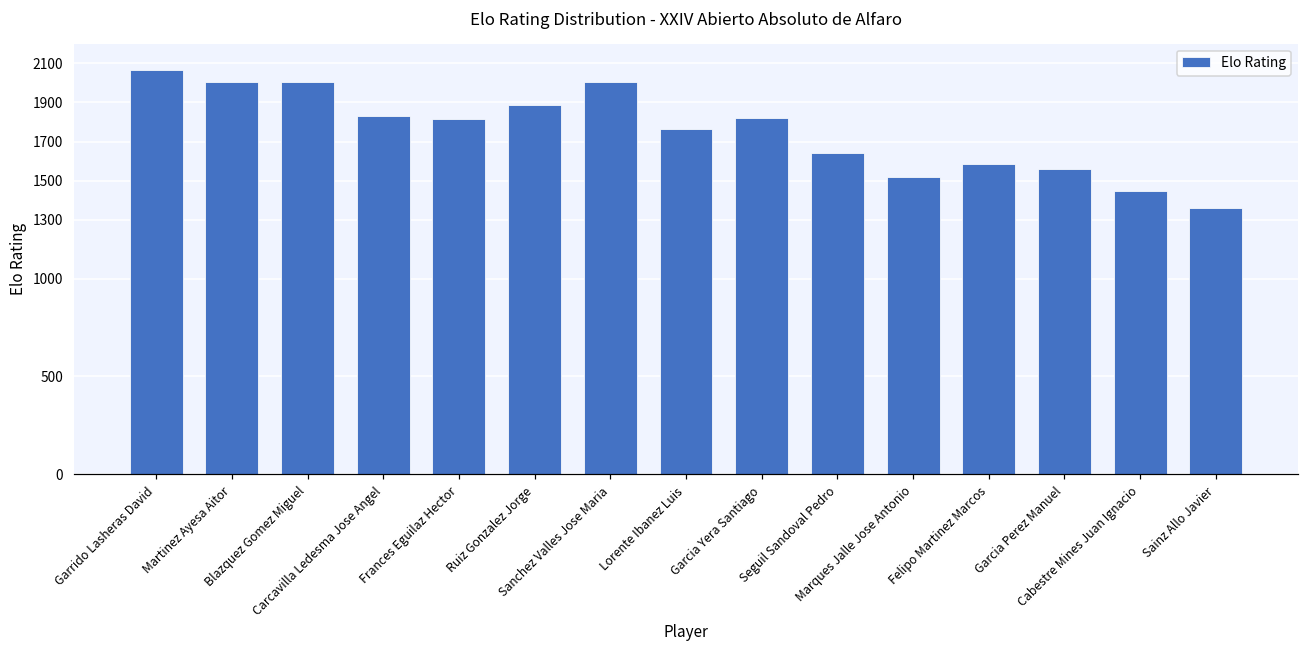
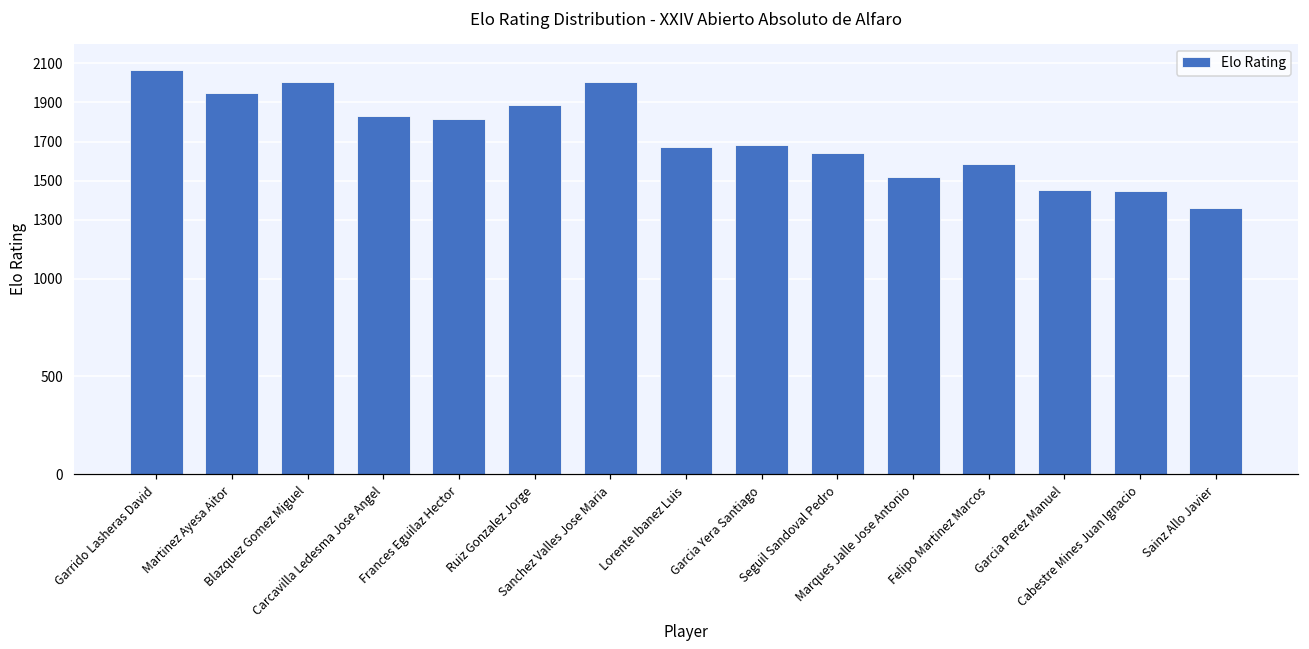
  {
    "Garrido Lasheras David": 2060,
-   "Martinez Ayesa Aitor": 2010,
+   "Martinez Ayesa Aitor": 1950,
    "Blazquez Gomez Miguel": 2000,
    "Carcavilla Ledesma Jose Angel": 1830,
    "Frances Eguilaz Hector": 1820,
    "Ruiz Gonzalez Jorge": 1880,
    "Sanchez Valles Jose Maria": 2010,
-   "Lorente Ibanez Luis": 1760,
-   "Garcia Yera Santiago": 1820,
+   "Lorente Ibanez Luis": 1670,
+   "Garcia Yera Santiago": 1680,
    "Seguil Sandoval Pedro": 1640,
    "Marques Jalle Jose Antonio": 1520,
    "Felipo Martinez Marcos": 1580,
-   "Garcia Perez Manuel": 1560,
+   "Garcia Perez Manuel": 1450,
    "Cabestre Mines Juan Ignacio": 1450,
    "Sainz Allo Javier": 1360
  }
